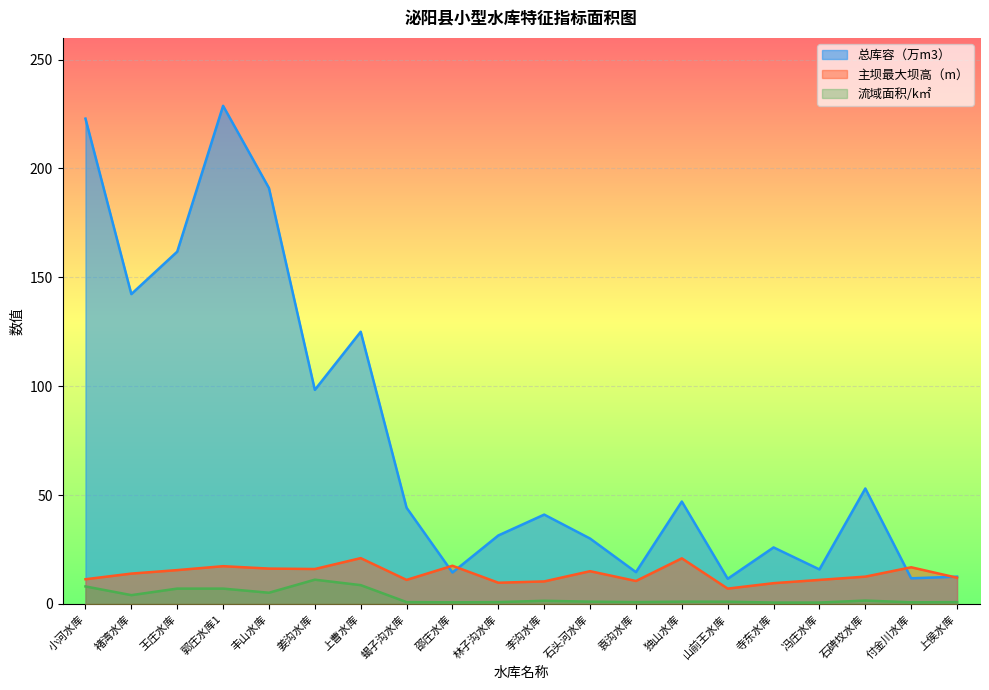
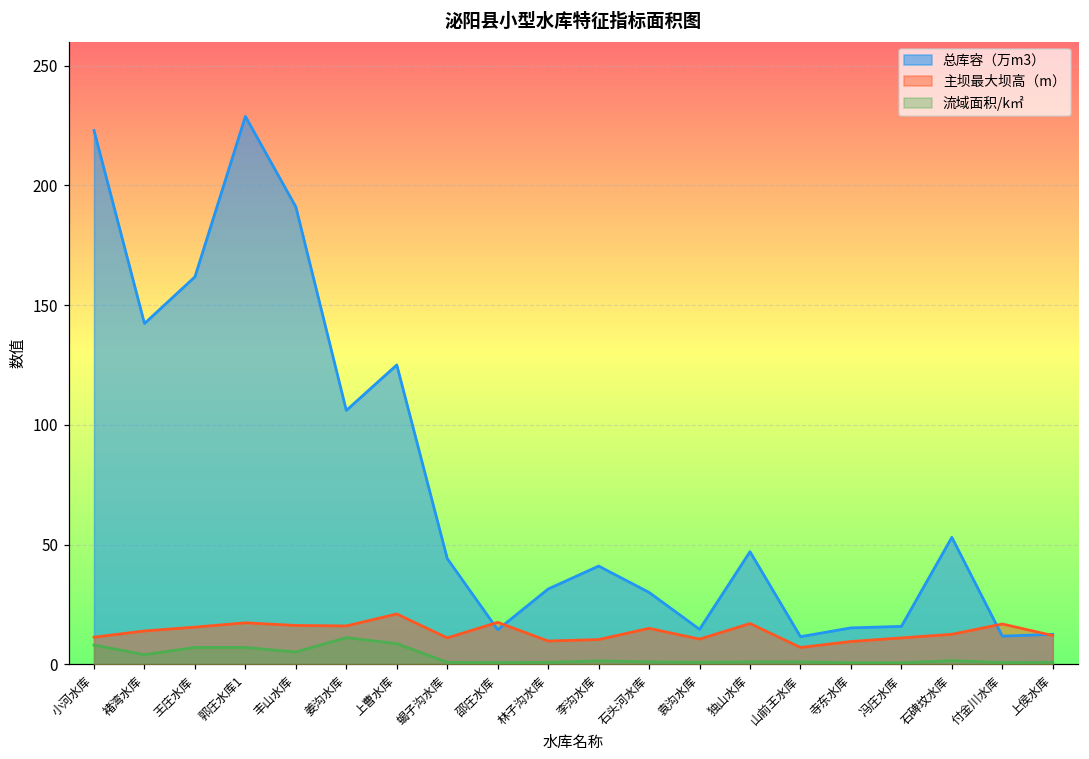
  {
    "总库容（万m3）": {
      "小河水库": 223,
      "褚湾水库": 142,
      "王庄水库": 162,
      "郭庄水库1": 229,
      "丰山水库": 191,
-     "姜沟水库": 98,
+     "姜沟水库": 106,
      "上曹水库": 125,
      "蝎子沟水库": 44,
      "邵庄水库": 14,
      "林子沟水库": 31,
      "李沟水库": 41,
      "石头河水库": 30,
      "袁沟水库": 15,
      "独山水库": 47,
      "山前王水库": 12,
-     "寺东水库": 26,
+     "寺东水库": 15,
      "冯庄水库": 16,
      "石碑坟水库": 53,
      "付金川水库": 12
    },
    "主坝最大坝高（m）": {
      "小河水库": 11,
      "褚湾水库": 14,
      "王庄水库": 16,
      "郭庄水库1": 17,
      "丰山水库": 16,
      "姜沟水库": 16,
      "上曹水库": 21,
      "蝎子沟水库": 11,
      "邵庄水库": 18,
      "林子沟水库": 10,
      "李沟水库": 10,
      "石头河水库": 15,
      "袁沟水库": 11,
-     "独山水库": 21,
+     "独山水库": 17,
      "山前王水库": 7,
      "寺东水库": 10,
      "冯庄水库": 11,
      "石碑坟水库": 13,
      "付金川水库": 17
    },
    "流域面积/k㎡": {
      "小河水库": 8,
      "褚湾水库": 4,
      "王庄水库": 7,
      "郭庄水库1": 7,
      "丰山水库": 5,
      "姜沟水库": 11,
      "上曹水库": 9,
      "蝎子沟水库": 1,
      "邵庄水库": 1,
      "林子沟水库": 1,
      "李沟水库": 1,
      "石头河水库": 1,
      "袁沟水库": 1,
      "独山水库": 1,
      "山前王水库": 1,
      "寺东水库": 1,
      "冯庄水库": 1,
      "石碑坟水库": 2,
      "付金川水库": 1,
      "上侯水库": 1
    }
  }
